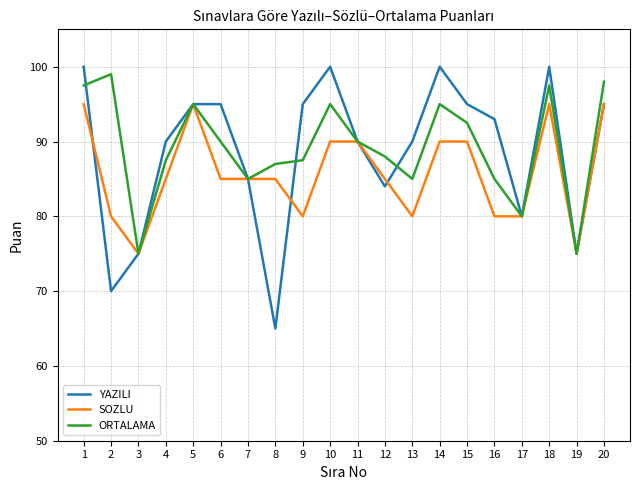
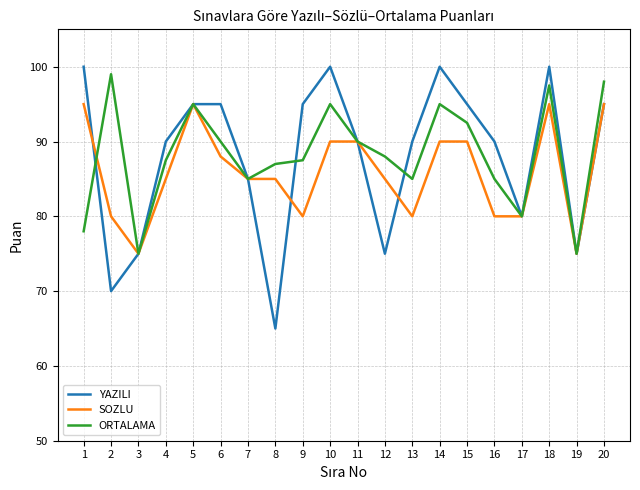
  {
    "YAZILI": {
      "1": 100,
      "2": 70,
      "4": 90,
      "6": 95,
      "8": 65,
      "9": 95,
      "10": 100,
-     "12": 84,
+     "12": 75,
      "13": 90,
      "14": 100,
      "15": 95,
-     "16": 93,
+     "16": 90,
      "18": 100
    },
    "SOZLU": {
      "1": 95,
      "2": 80,
      "4": 85,
-     "6": 85,
+     "6": 88,
      "8": 85,
      "9": 80,
      "10": 90,
      "12": 85,
      "13": 80,
      "14": 90,
      "15": 90,
      "16": 80,
      "18": 95
    },
    "ORTALAMA": {
-     "1": 98,
+     "1": 78,
      "2": 99,
      "4": 88,
      "6": 90,
      "8": 87,
      "9": 88,
      "10": 95,
      "12": 88,
      "13": 85,
      "14": 95,
      "15": 93,
      "16": 85,
      "18": 98,
      "20": 98
    }
  }
